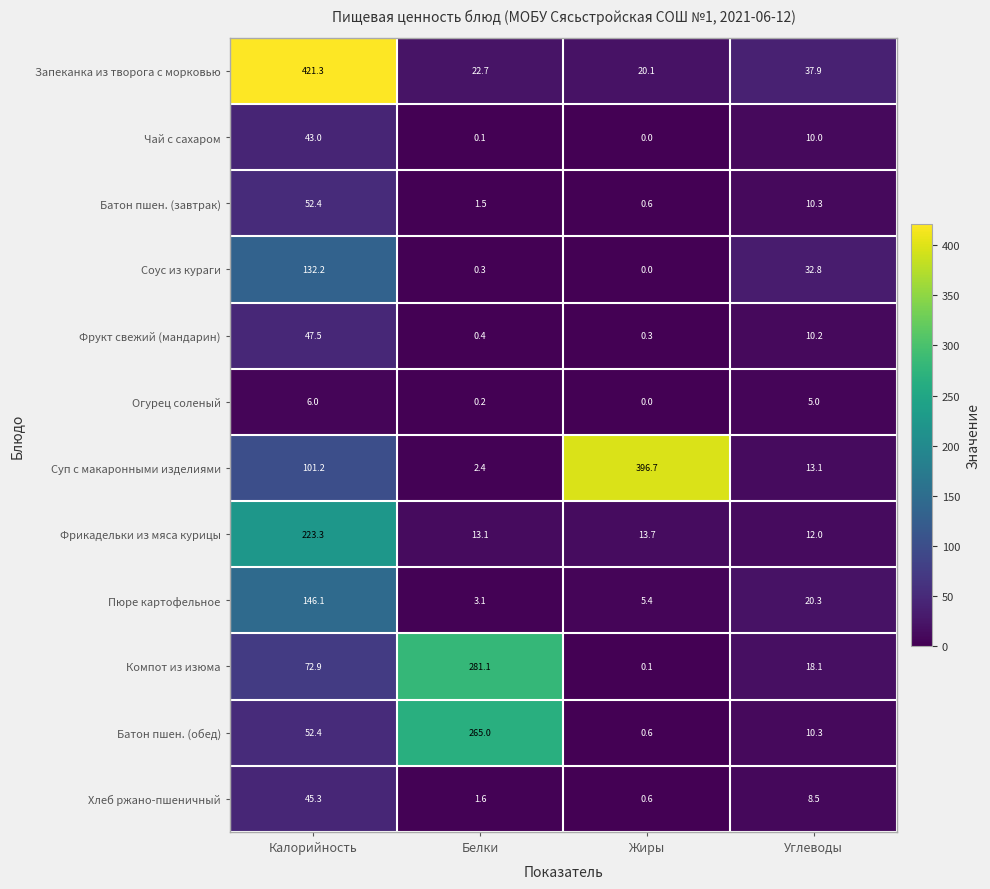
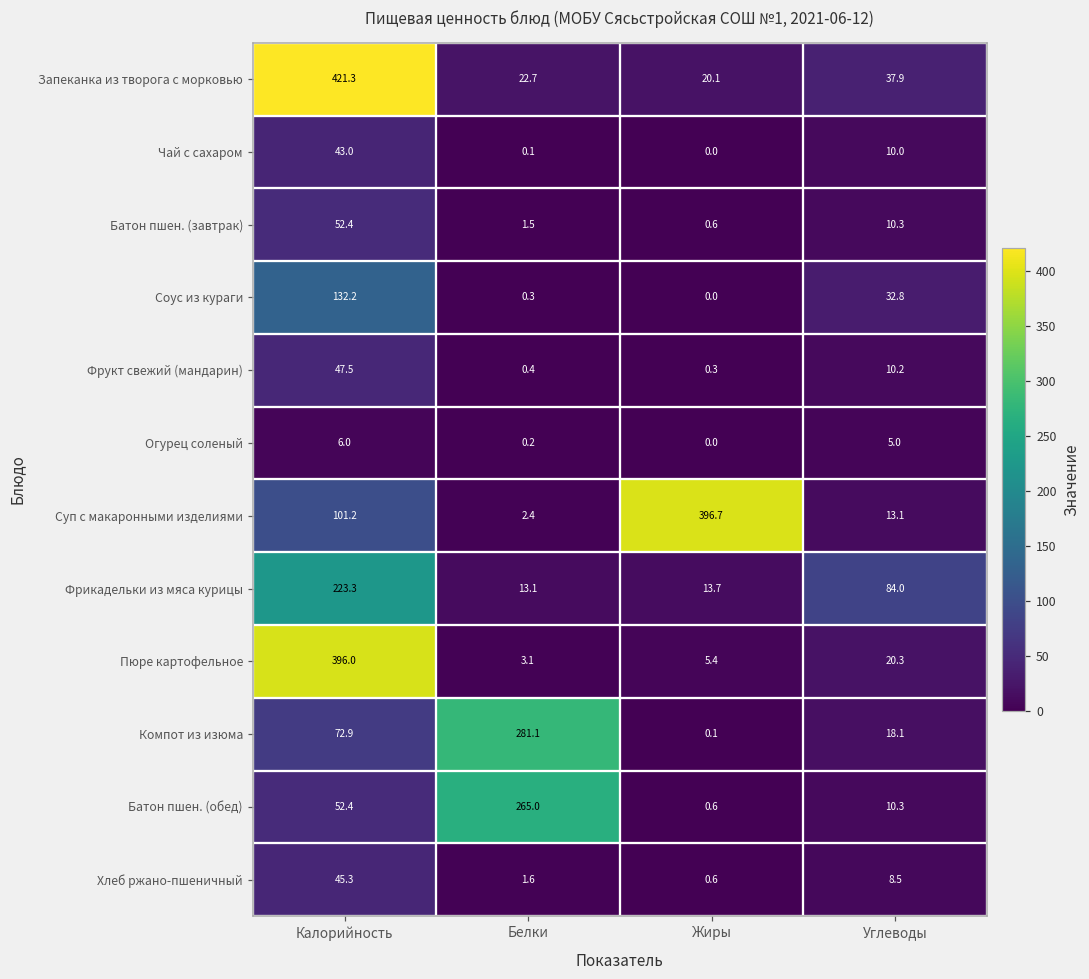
  {
    "Запеканка из творога с морковью": {
      "Калорийность": 421.3,
      "Белки": 22.7,
      "Жиры": 20.1,
      "Углеводы": 37.9
    },
    "Чай с сахаром": {
      "Калорийность": 43.0,
      "Белки": 0.1,
      "Жиры": 0.0,
      "Углеводы": 10.0
    },
    "Батон пшен. (завтрак)": {
      "Калорийность": 52.4,
      "Белки": 1.5,
      "Жиры": 0.6,
      "Углеводы": 10.3
    },
    "Соус из кураги": {
      "Калорийность": 132.2,
      "Белки": 0.3,
      "Жиры": 0.0,
      "Углеводы": 32.8
    },
    "Фрукт свежий (мандарин)": {
      "Калорийность": 47.5,
      "Белки": 0.4,
      "Жиры": 0.3,
      "Углеводы": 10.2
    },
    "Огурец соленый": {
      "Калорийность": 6.0,
      "Белки": 0.2,
      "Жиры": 0.0,
      "Углеводы": 5.0
    },
    "Суп с макаронными изделиями": {
      "Калорийность": 101.2,
      "Белки": 2.4,
      "Жиры": 396.7,
      "Углеводы": 13.1
    },
    "Фрикадельки из мяса курицы": {
      "Калорийность": 223.3,
      "Белки": 13.1,
      "Жиры": 13.7,
-     "Углеводы": 12.0
+     "Углеводы": 84.0
    },
    "Пюре картофельное": {
-     "Калорийность": 146.1,
+     "Калорийность": 396.0,
      "Белки": 3.1,
      "Жиры": 5.4,
      "Углеводы": 20.3
    },
    "Компот из изюма": {
      "Калорийность": 72.9,
      "Белки": 281.1,
      "Жиры": 0.1,
      "Углеводы": 18.1
    },
    "Батон пшен. (обед)": {
      "Калорийность": 52.4,
      "Белки": 265.0,
      "Жиры": 0.6,
      "Углеводы": 10.3
    },
    "Хлеб ржано-пшеничный": {
      "Калорийность": 45.3,
      "Белки": 1.6,
      "Жиры": 0.6,
      "Углеводы": 8.5
    }
  }
